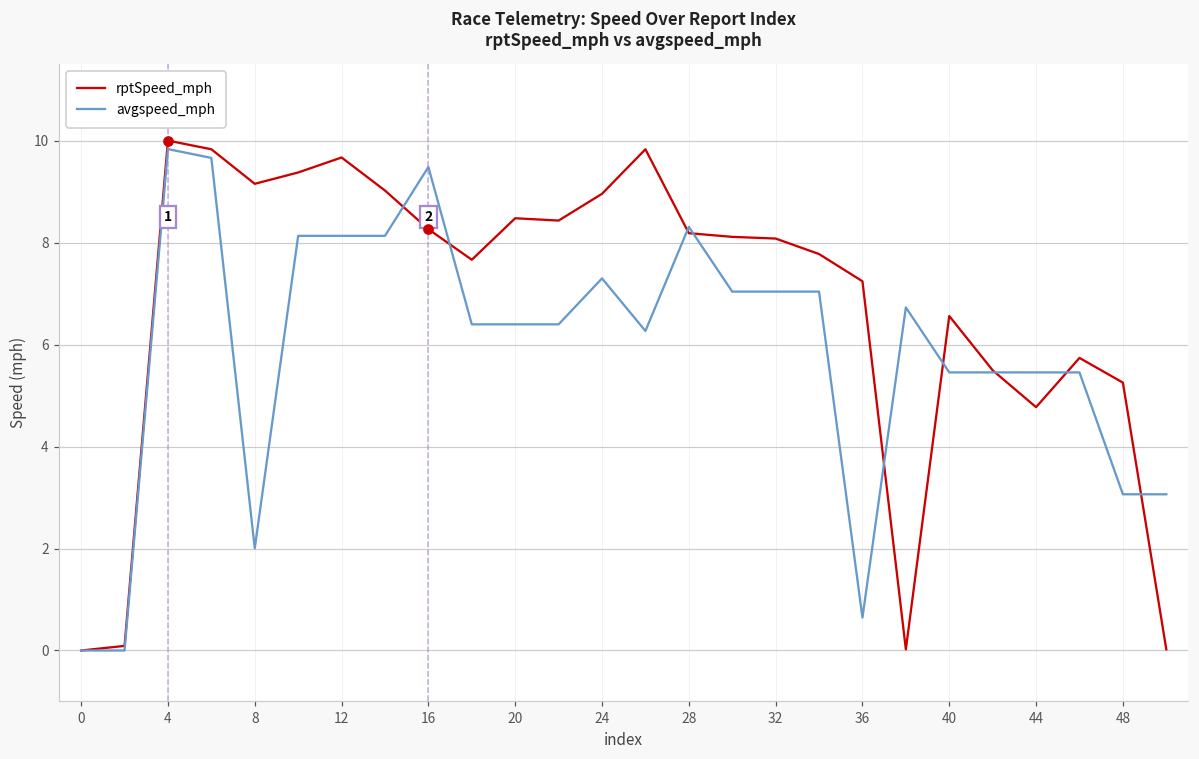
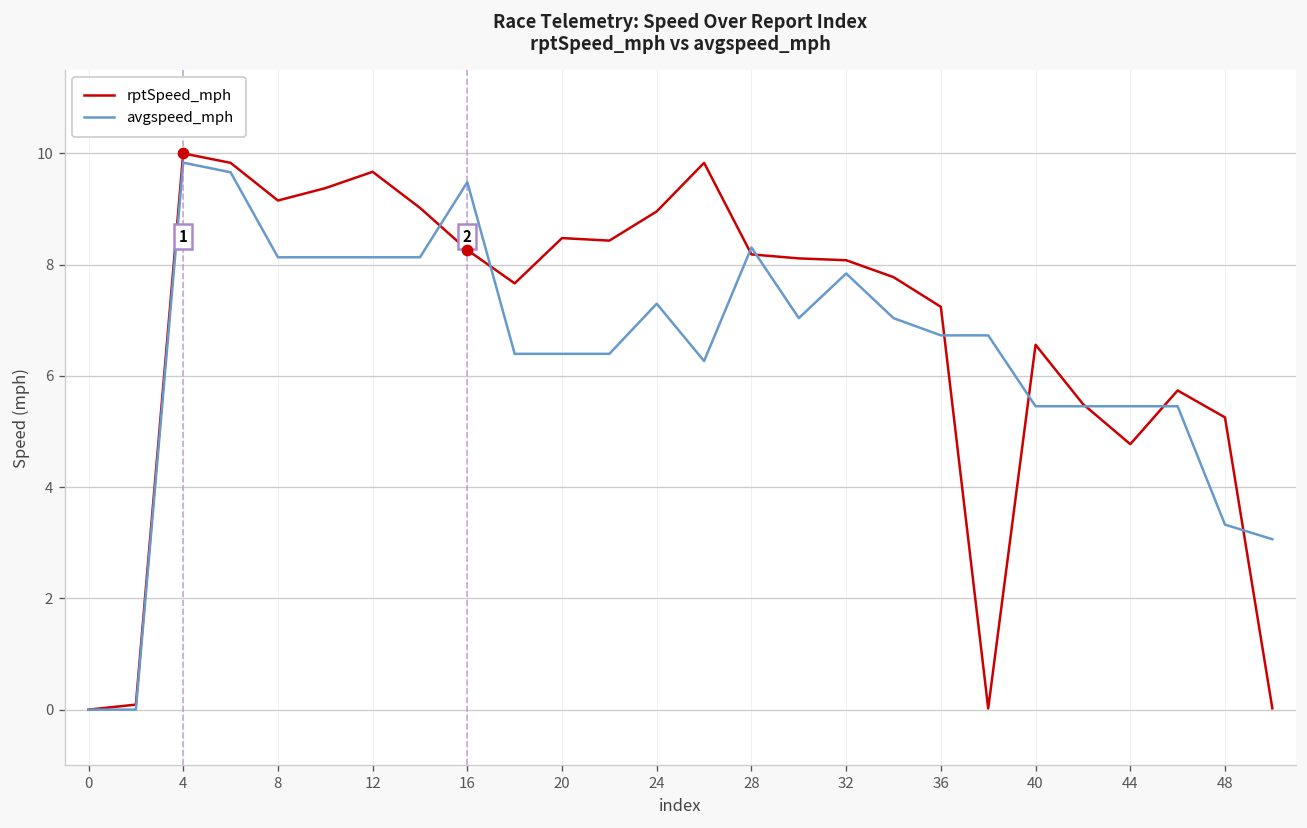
  {
    "avgspeed_mph": {
      "4": 9.8,
-     "8": 2.0,
+     "8": 8.1,
      "12": 8.1,
      "16": 9.5,
      "20": 6.4,
      "24": 7.3,
      "28": 8.3,
-     "32": 7.0,
-     "36": 0.6,
+     "32": 7.8,
+     "36": 6.7,
      "40": 5.5,
      "44": 5.5,
-     "48": 3.1
+     "48": 3.3
    }
  }
